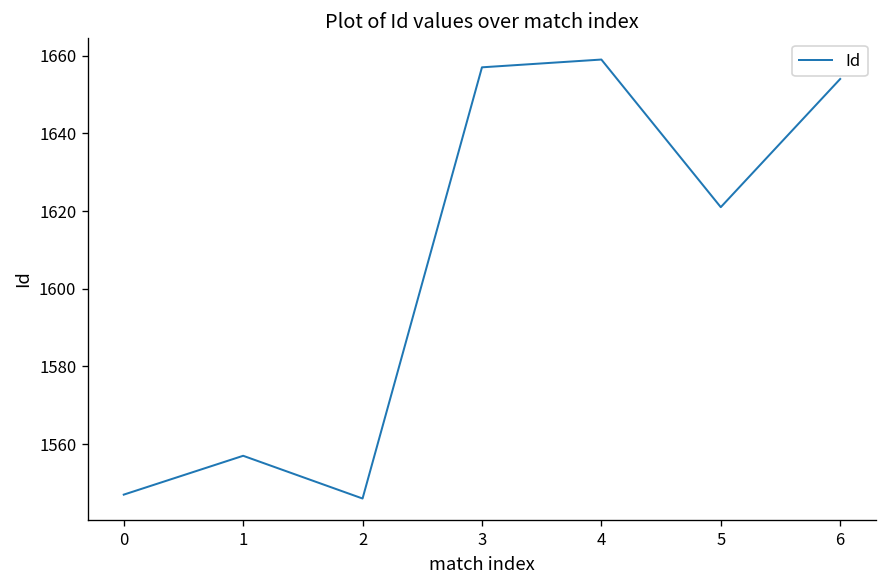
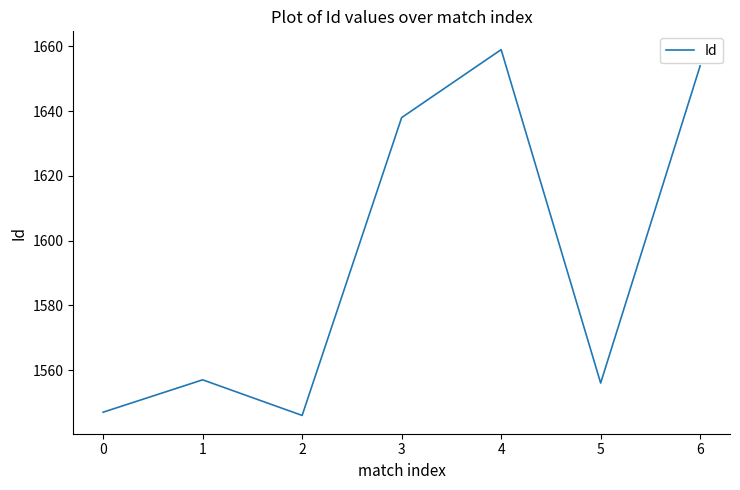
  {
    "0": 1547,
    "1": 1557,
    "2": 1546,
-   "3": 1657,
+   "3": 1638,
    "4": 1659,
-   "5": 1621,
+   "5": 1556,
    "6": 1654
  }
